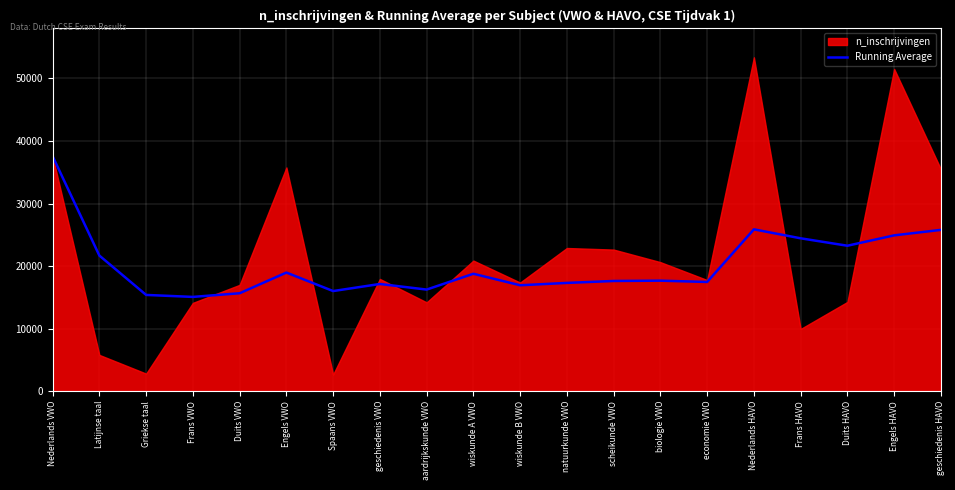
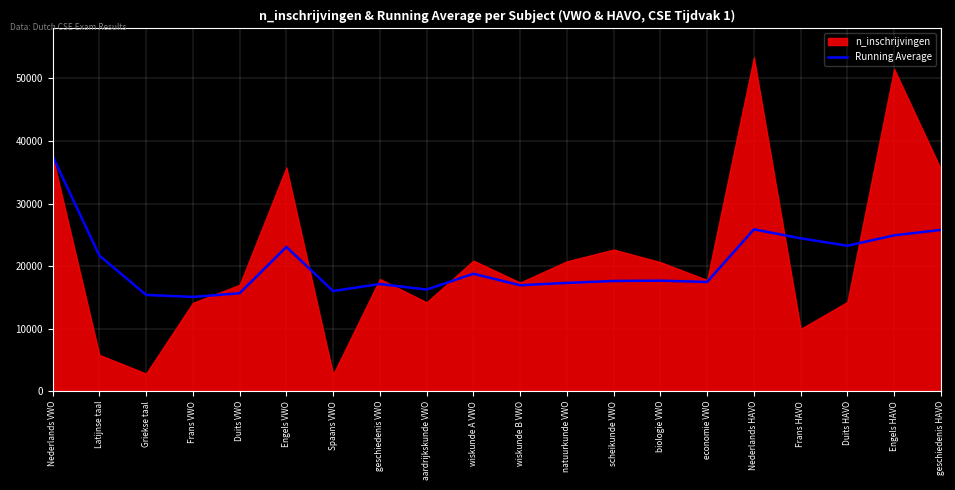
  {
    "Running Average": {
      "Latijnse taal": 22000,
      "Griekse taal": 15000,
      "Frans VWO": 15000,
      "Duits VWO": 16000,
-     "Engels VWO": 19000,
+     "Engels VWO": 23000,
      "Spaans VWO": 16000,
      "geschiedenis VWO": 17000,
      "aardrijkskunde VWO": 16000,
      "wiskunde A VWO": 19000,
      "wiskunde B VWO": 17000,
      "natuurkunde VWO": 17000,
      "scheikunde VWO": 18000,
      "biologie VWO": 18000,
      "Nederlands HAVO": 26000,
      "Frans HAVO": 24000,
      "Duits HAVO": 23000,
      "Engels HAVO": 25000,
      "geschiedenis HAVO": 26000
    },
    "n_inschrijvingen": {
      "Latijnse taal": 6000,
      "Griekse taal": 3000,
      "Frans VWO": 14000,
      "Duits VWO": 17000,
      "Engels VWO": 36000,
      "Spaans VWO": 3000,
      "geschiedenis VWO": 18000,
      "aardrijkskunde VWO": 14000,
      "wiskunde A VWO": 21000,
      "wiskunde B VWO": 17000,
-     "natuurkunde VWO": 23000,
+     "natuurkunde VWO": 21000,
      "scheikunde VWO": 23000,
      "biologie VWO": 21000,
      "Nederlands HAVO": 53000,
      "Frans HAVO": 10000,
      "Duits HAVO": 14000,
      "Engels HAVO": 52000,
      "geschiedenis HAVO": 35000
    }
  }
